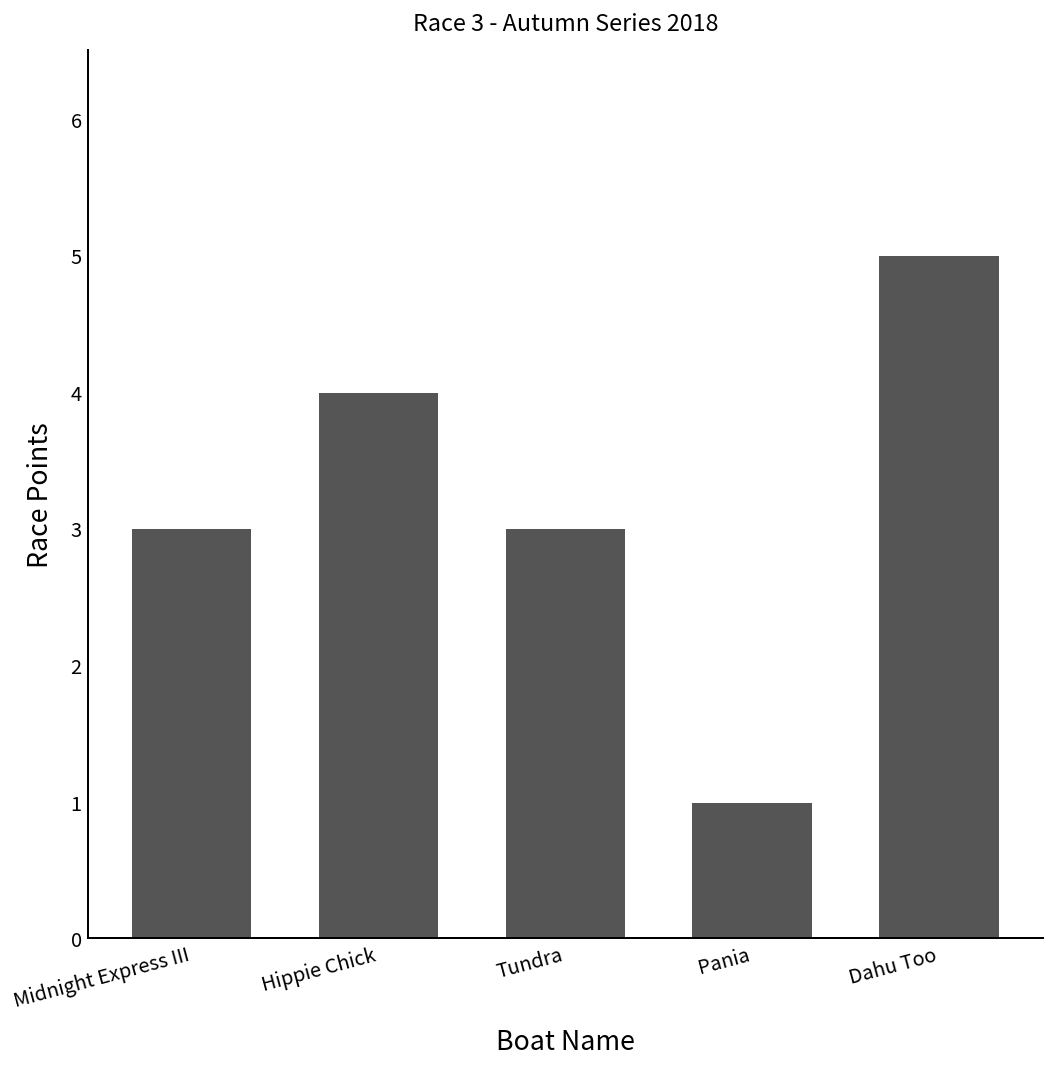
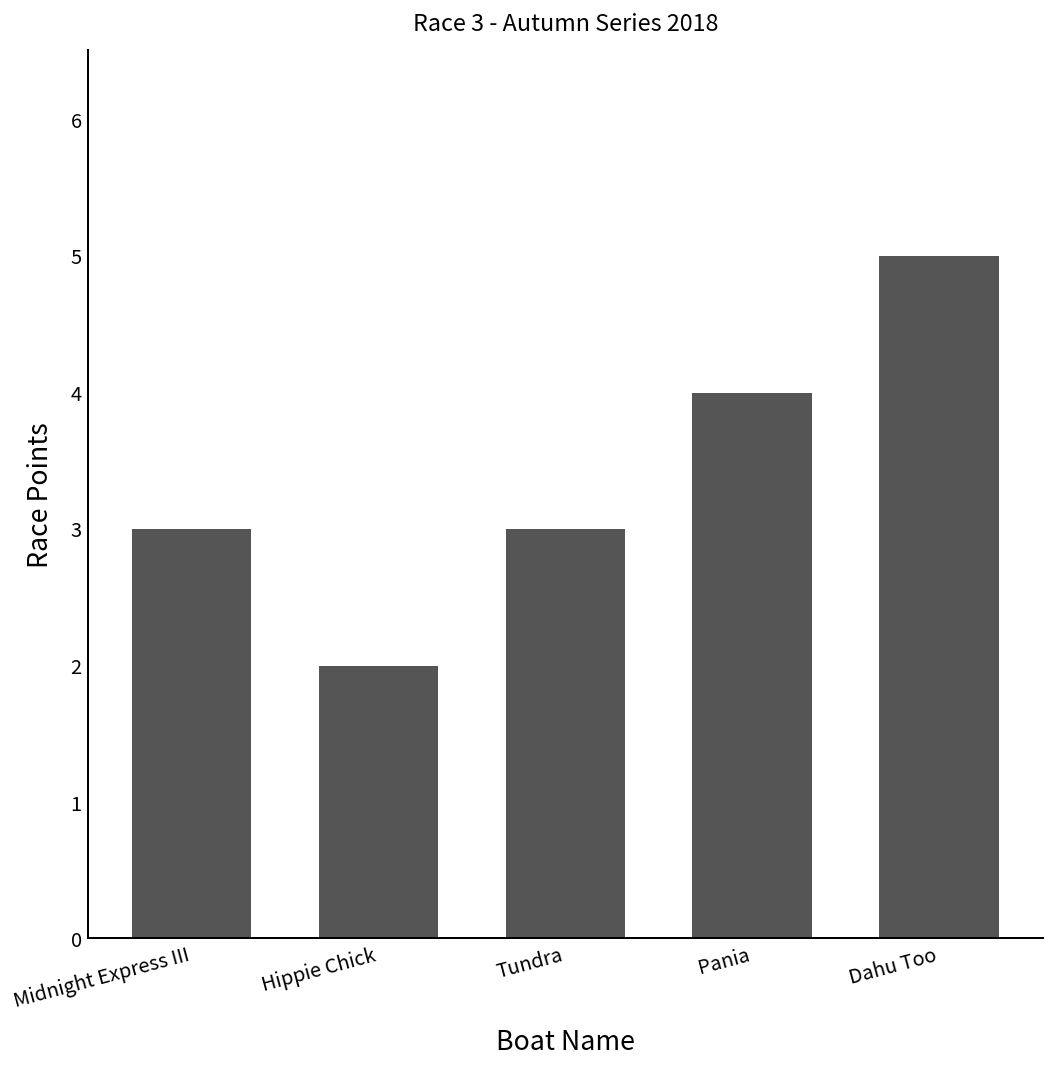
  {
    "Midnight Express III": 3,
-   "Hippie Chick": 4,
+   "Hippie Chick": 2,
    "Tundra": 3,
-   "Pania": 1,
+   "Pania": 4,
    "Dahu Too": 5
  }
